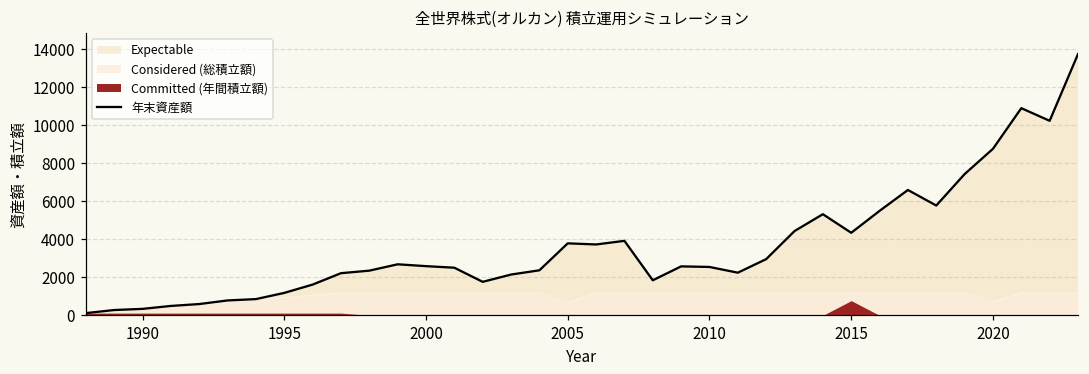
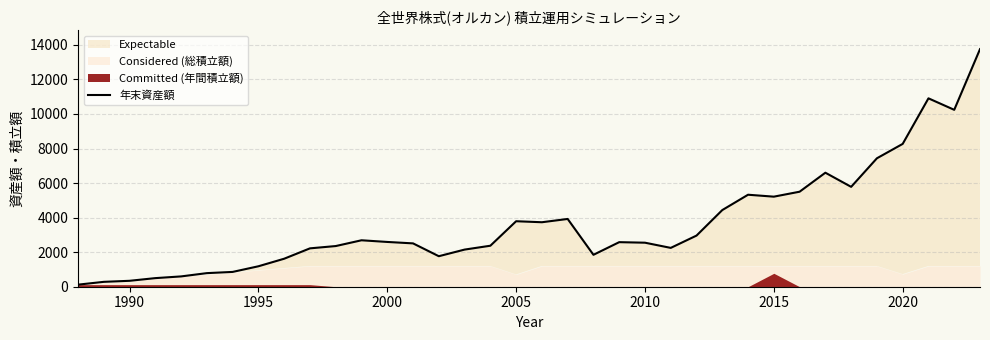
  {
    "年末資産額": {
      "1995": 1200,
      "2000": 2600,
      "2005": 3800,
      "2010": 2500,
-     "2015": 4300,
-     "2020": 8800
+     "2015": 5200,
+     "2020": 8300
    }
  }
